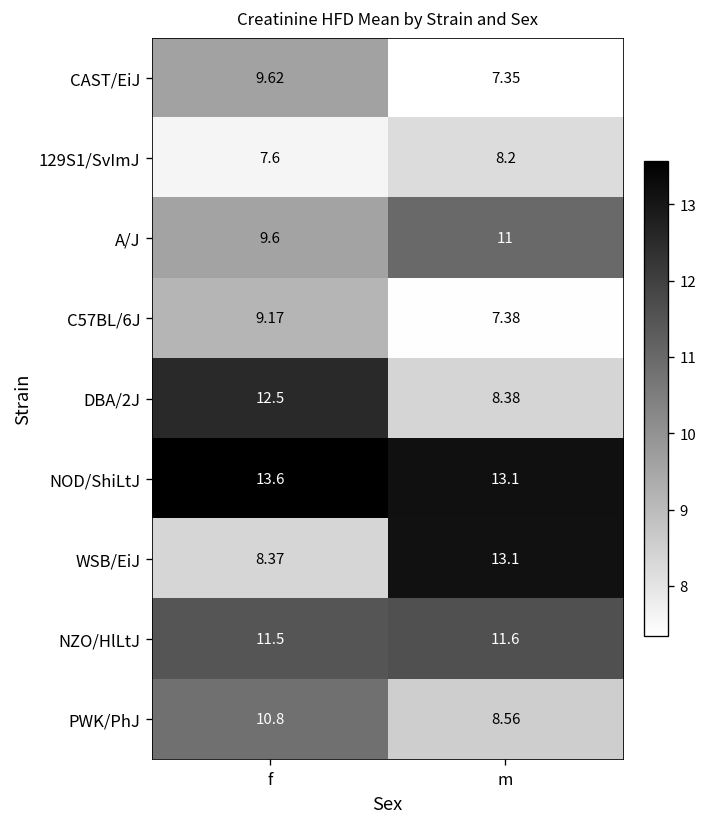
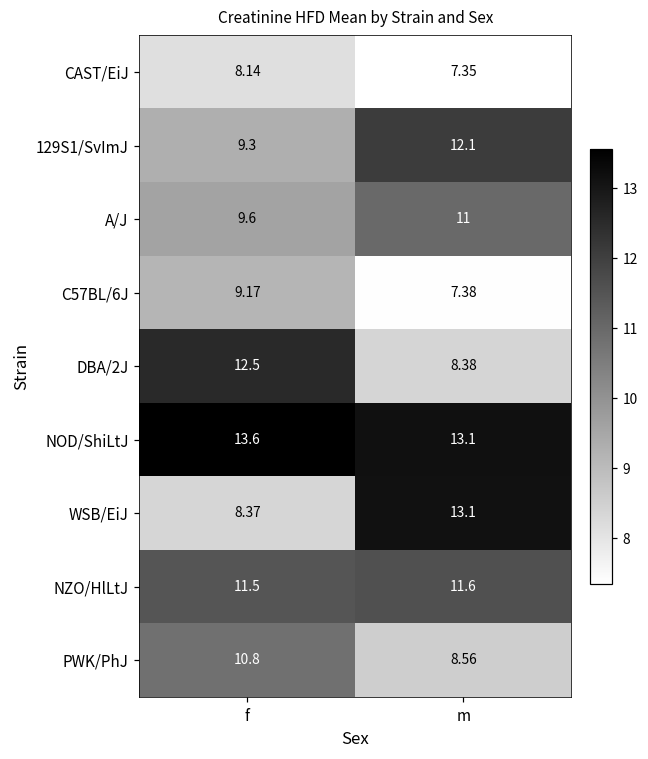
  {
    "CAST/EiJ": {
-     "f": 9.62,
+     "f": 8.14,
      "m": 7.35
    },
    "129S1/SvImJ": {
-     "f": 7.6,
-     "m": 8.2
+     "f": 9.3,
+     "m": 12.1
    },
    "A/J": {
      "f": 9.6,
      "m": 11
    },
    "C57BL/6J": {
      "f": 9.17,
      "m": 7.38
    },
    "DBA/2J": {
      "f": 12.5,
      "m": 8.38
    },
    "NOD/ShiLtJ": {
      "f": 13.6,
      "m": 13.1
    },
    "WSB/EiJ": {
      "f": 8.37,
      "m": 13.1
    },
    "NZO/HlLtJ": {
      "f": 11.5,
      "m": 11.6
    },
    "PWK/PhJ": {
      "f": 10.8,
      "m": 8.56
    }
  }
